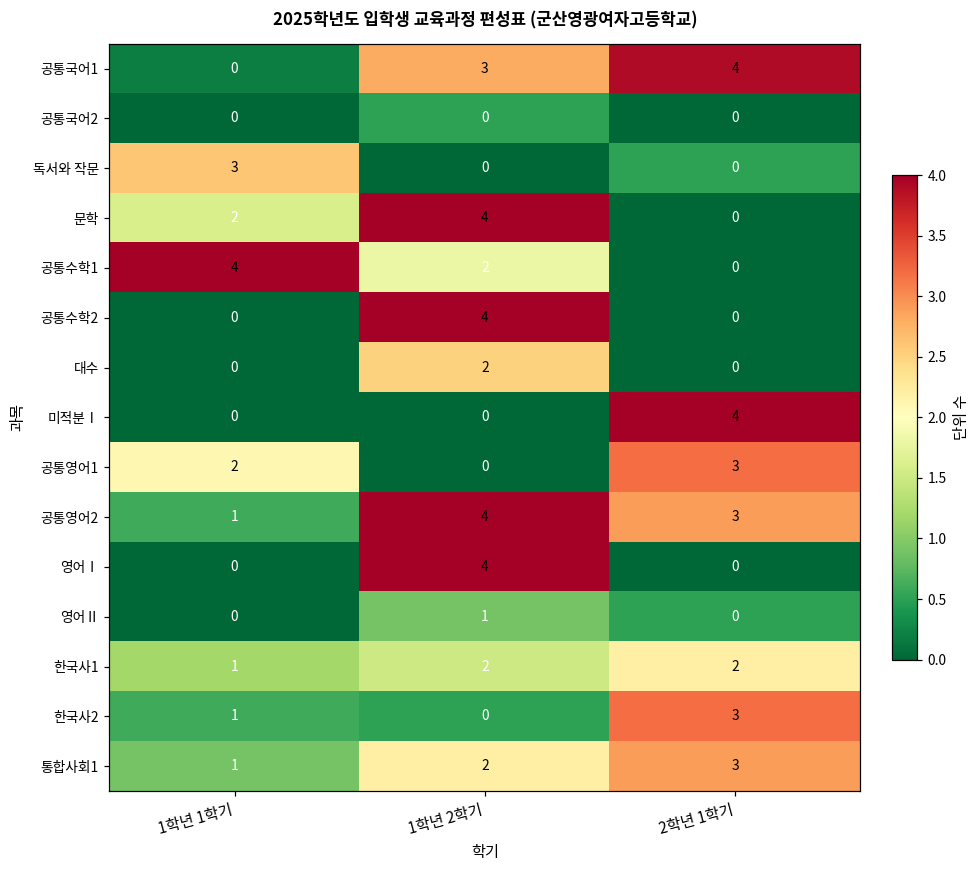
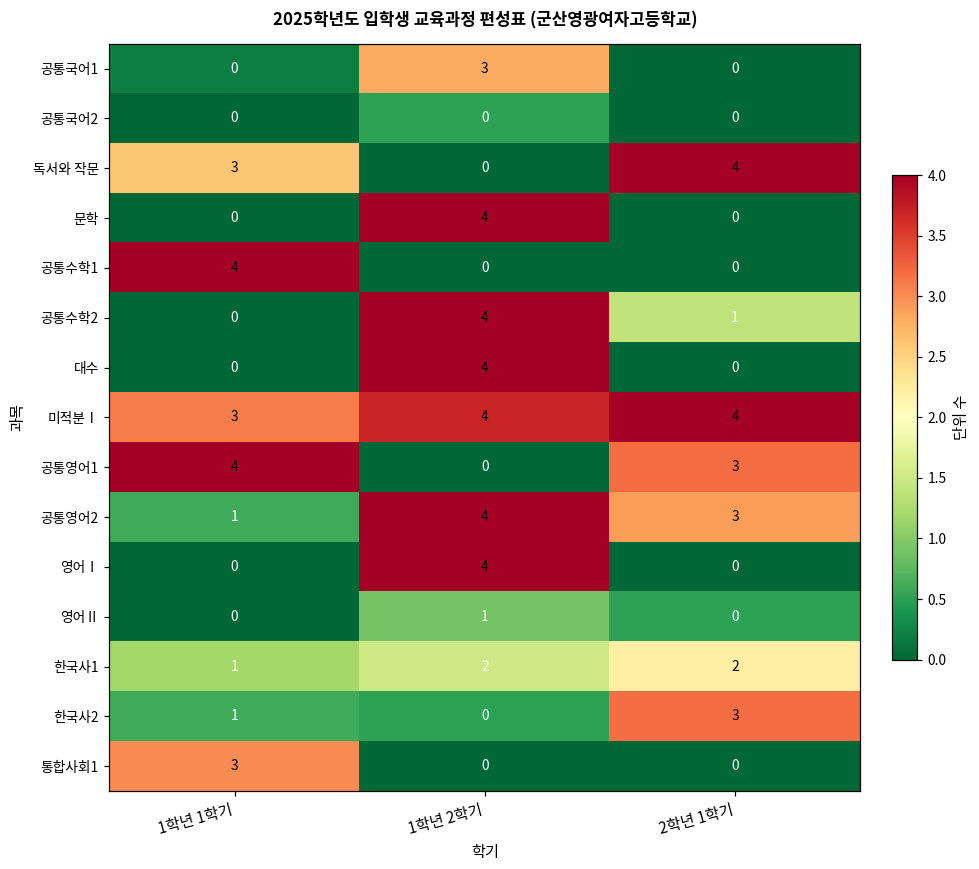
  {
    "공통국어1": {
      "1학년 1학기": 0,
      "1학년 2학기": 3,
-     "2학년 1학기": 4
+     "2학년 1학기": 0
    },
    "공통국어2": {
      "1학년 1학기": 0,
      "1학년 2학기": 0,
      "2학년 1학기": 0
    },
    "독서와 작문": {
      "1학년 1학기": 3,
      "1학년 2학기": 0,
-     "2학년 1학기": 0
+     "2학년 1학기": 4
    },
    "문학": {
-     "1학년 1학기": 2,
+     "1학년 1학기": 0,
      "1학년 2학기": 4,
      "2학년 1학기": 0
    },
    "공통수학1": {
      "1학년 1학기": 4,
-     "1학년 2학기": 2,
+     "1학년 2학기": 0,
      "2학년 1학기": 0
    },
    "공통수학2": {
      "1학년 1학기": 0,
      "1학년 2학기": 4,
-     "2학년 1학기": 0
+     "2학년 1학기": 1
    },
    "대수": {
      "1학년 1학기": 0,
-     "1학년 2학기": 2,
+     "1학년 2학기": 4,
      "2학년 1학기": 0
    },
    "미적분Ⅰ": {
-     "1학년 1학기": 0,
-     "1학년 2학기": 0,
+     "1학년 1학기": 3,
+     "1학년 2학기": 4,
      "2학년 1학기": 4
    },
    "공통영어1": {
-     "1학년 1학기": 2,
+     "1학년 1학기": 4,
      "1학년 2학기": 0,
      "2학년 1학기": 3
    },
    "공통영어2": {
      "1학년 1학기": 1,
      "1학년 2학기": 4,
      "2학년 1학기": 3
    },
    "영어Ⅰ": {
      "1학년 1학기": 0,
      "1학년 2학기": 4,
      "2학년 1학기": 0
    },
    "영어Ⅱ": {
      "1학년 1학기": 0,
      "1학년 2학기": 1,
      "2학년 1학기": 0
    },
    "한국사1": {
      "1학년 1학기": 1,
      "1학년 2학기": 2,
      "2학년 1학기": 2
    },
    "한국사2": {
      "1학년 1학기": 1,
      "1학년 2학기": 0,
      "2학년 1학기": 3
    },
    "통합사회1": {
-     "1학년 1학기": 1,
-     "1학년 2학기": 2,
-     "2학년 1학기": 3
+     "1학년 1학기": 3,
+     "1학년 2학기": 0,
+     "2학년 1학기": 0
    }
  }
